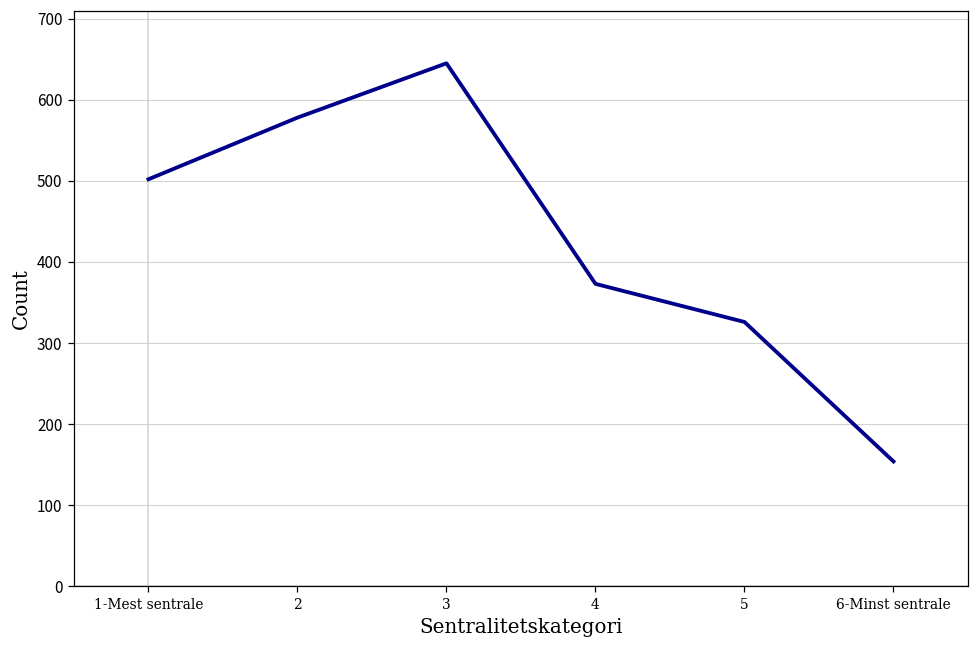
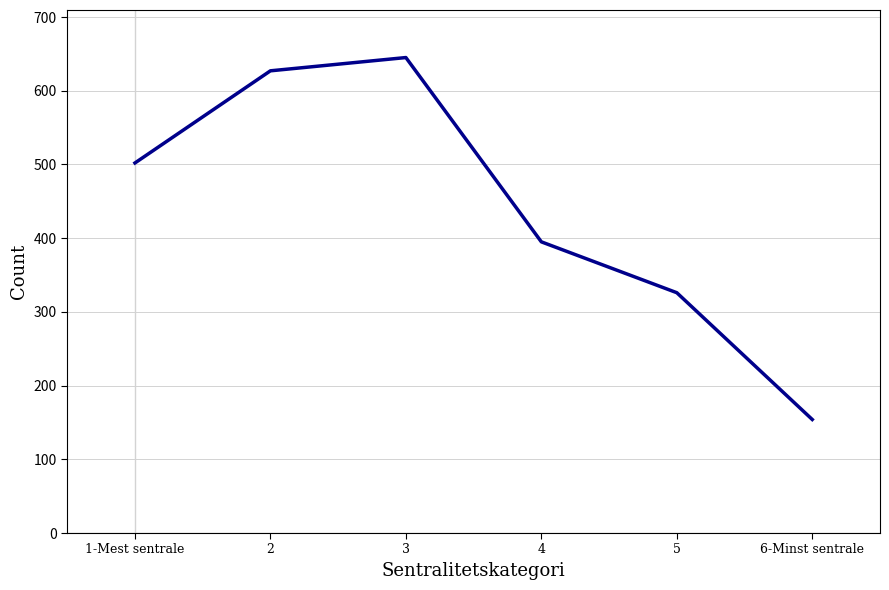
  {
    "1-Mest sentrale": 500,
-   "2": 580,
+   "2": 630,
    "3": 650,
-   "4": 370,
+   "4": 400,
    "5": 330,
    "6-Minst sentrale": 150
  }
